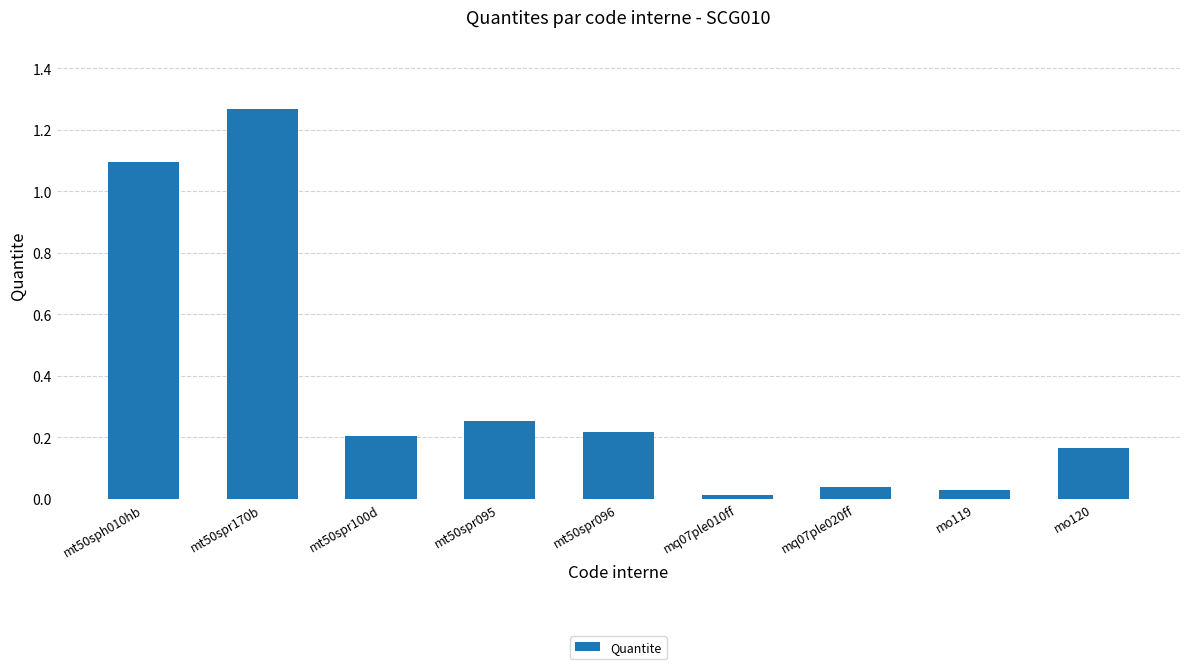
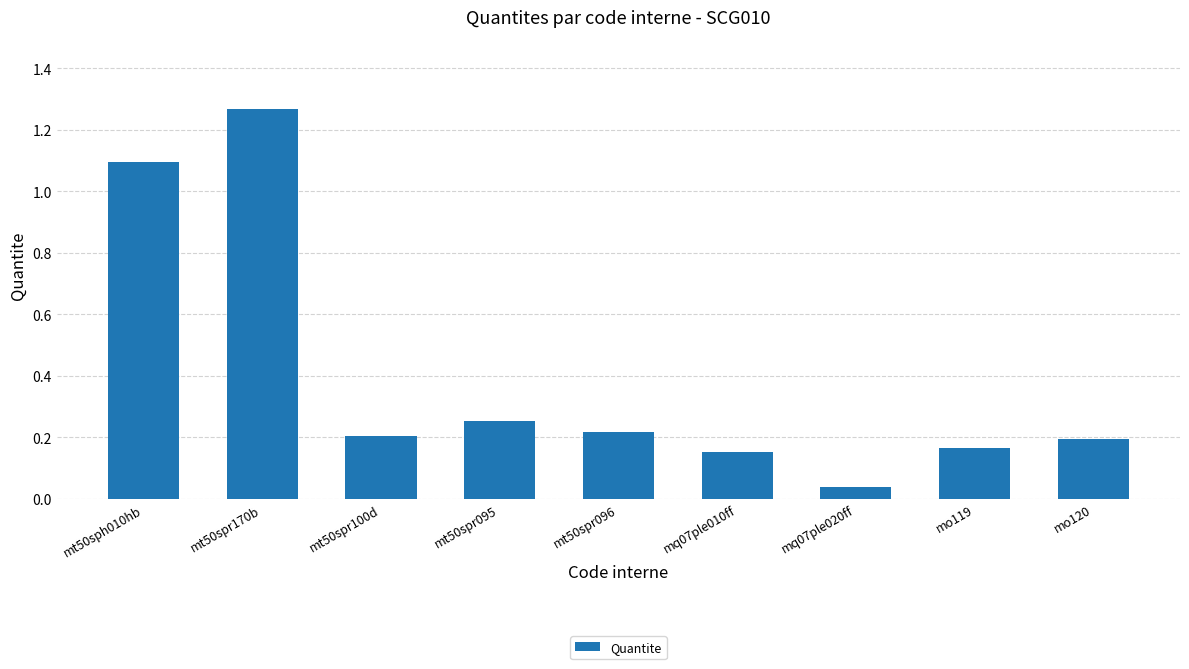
  {
    "mt50sph010hb": 1.09,
    "mt50spr170b": 1.27,
    "mt50spr100d": 0.20,
    "mt50spr095": 0.25,
    "mt50spr096": 0.22,
-   "mq07ple010ff": 0.01,
+   "mq07ple010ff": 0.15,
    "mq07ple020ff": 0.04,
-   "mo119": 0.03,
-   "mo120": 0.17
+   "mo119": 0.17,
+   "mo120": 0.20
  }
